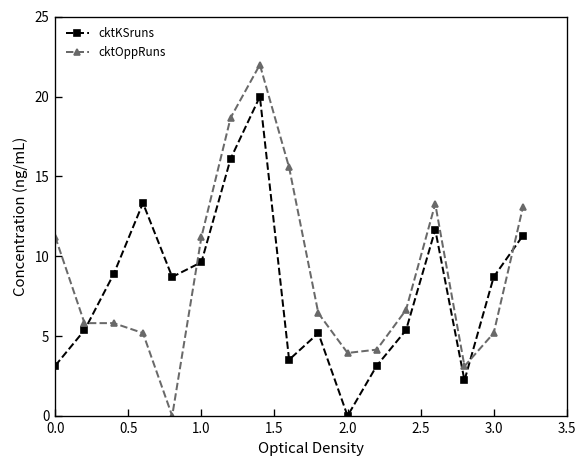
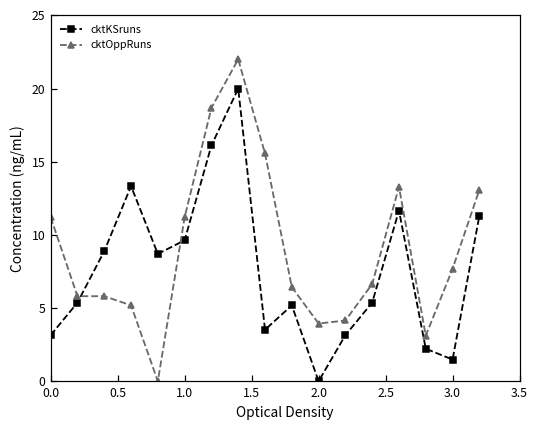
  {
    "cktKSruns": {
      "0.0": 3.1,
      "1.0": 9.6,
      "2.0": 0.0,
-     "3.0": 8.7
+     "3.0": 1.5
    },
    "cktOppRuns": {
      "0.0": 11.2,
      "1.0": 11.2,
      "2.0": 3.9,
-     "3.0": 5.2
+     "3.0": 7.7
    }
  }
